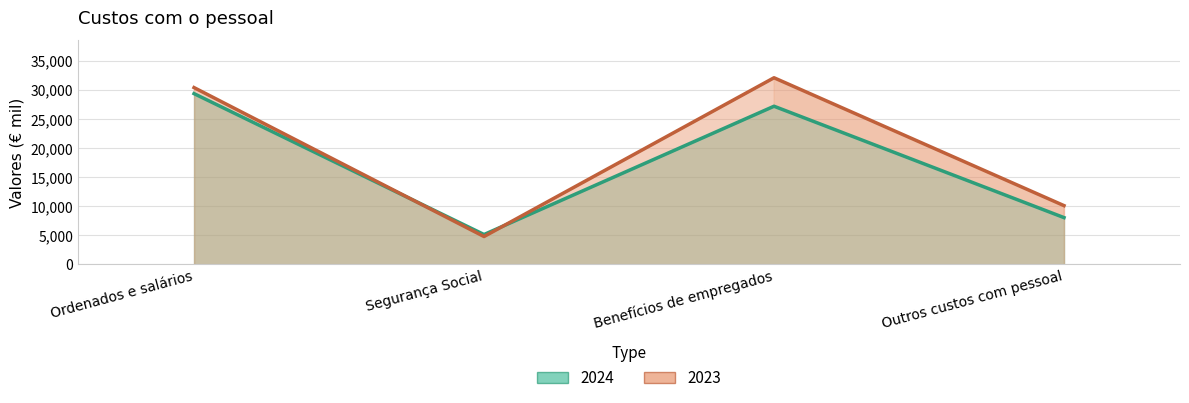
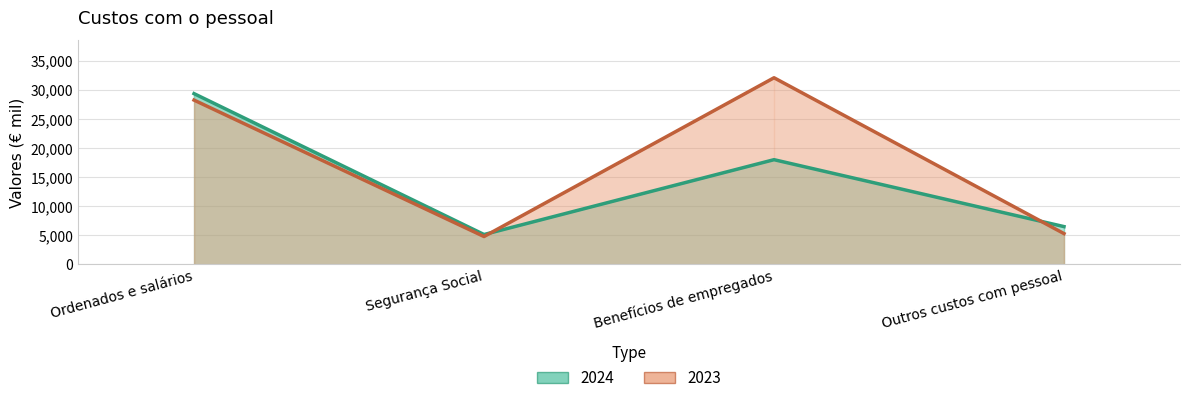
  {
    "2024": {
      "Ordenados e salários": "29,000",
-     "Benefícios de empregados": "27,000",
-     "Outros custos com pessoal": "8,000"
+     "Benefícios de empregados": "18,000",
+     "Outros custos com pessoal": "6,000"
    },
    "2023": {
-     "Ordenados e salários": "30,000",
+     "Ordenados e salários": "28,000",
      "Benefícios de empregados": "32,000",
-     "Outros custos com pessoal": "10,000"
+     "Outros custos com pessoal": "5,000"
    }
  }
